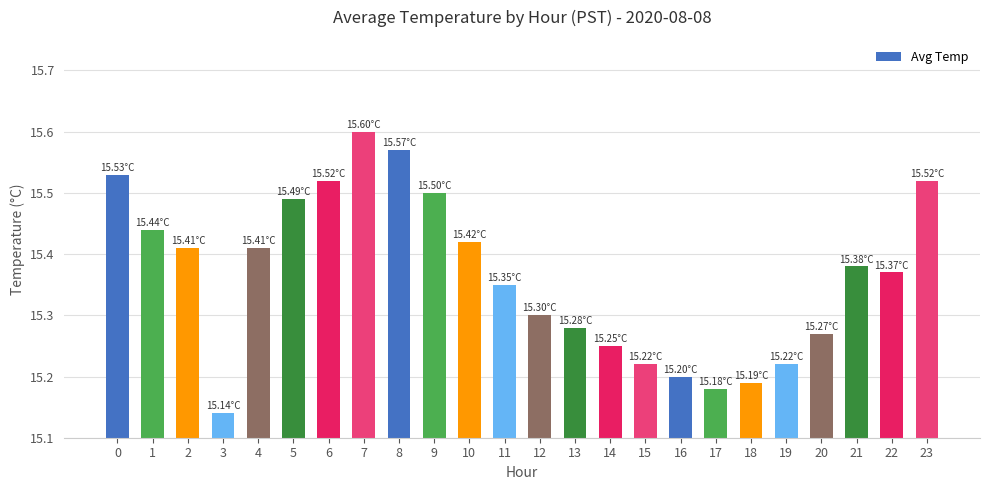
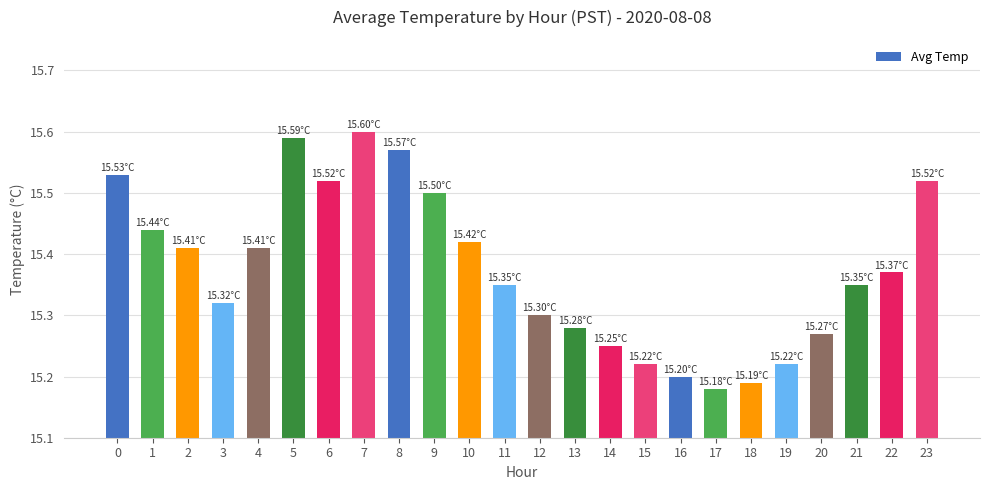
  {
    "0": "15.53°C",
    "1": "15.44°C",
    "2": "15.41°C",
-   "3": "15.14°C",
+   "3": "15.32°C",
    "4": "15.41°C",
-   "5": "15.49°C",
+   "5": "15.59°C",
    "6": "15.52°C",
    "7": "15.60°C",
    "8": "15.57°C",
    "9": "15.50°C",
    "10": "15.42°C",
    "11": "15.35°C",
    "12": "15.30°C",
    "13": "15.28°C",
    "14": "15.25°C",
    "15": "15.22°C",
    "16": "15.20°C",
    "17": "15.18°C",
    "18": "15.19°C",
    "19": "15.22°C",
    "20": "15.27°C",
-   "21": "15.38°C",
+   "21": "15.35°C",
    "22": "15.37°C",
    "23": "15.52°C"
  }
